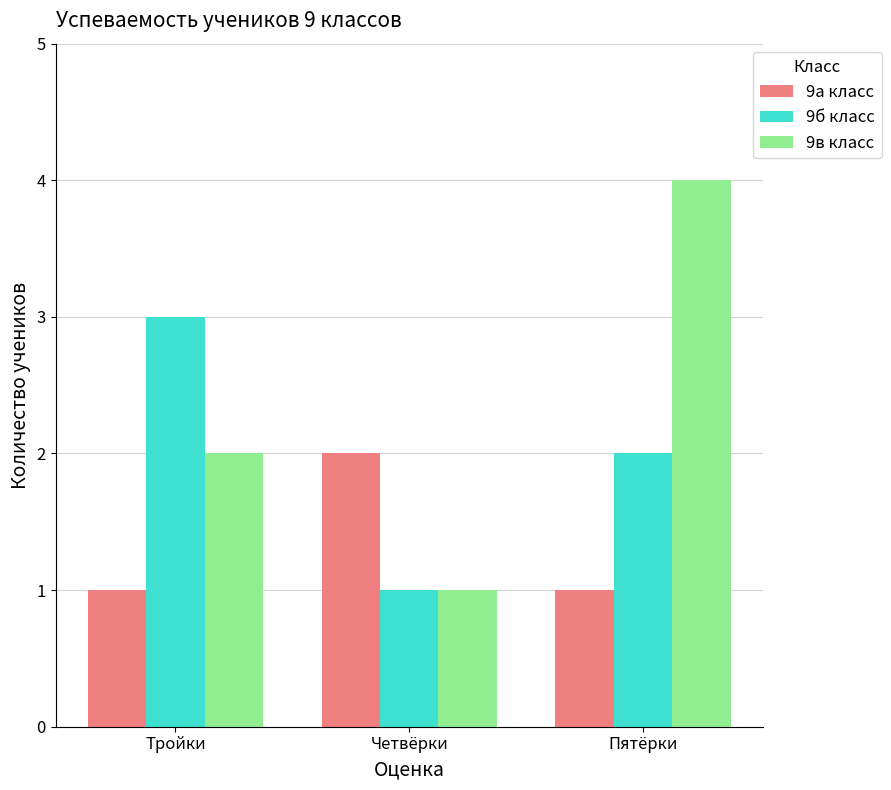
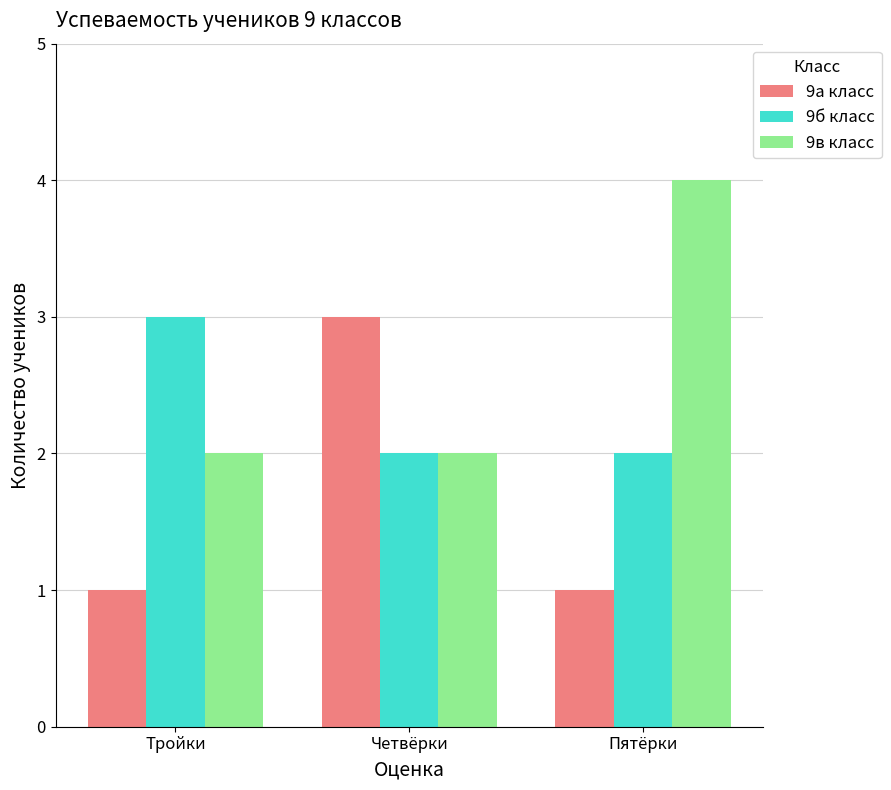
  {
    "9а класс": {
      "Тройки": 1,
-     "Четвёрки": 2,
+     "Четвёрки": 3,
      "Пятёрки": 1
    },
    "9б класс": {
      "Тройки": 3,
-     "Четвёрки": 1,
+     "Четвёрки": 2,
      "Пятёрки": 2
    },
    "9в класс": {
      "Тройки": 2,
-     "Четвёрки": 1,
+     "Четвёрки": 2,
      "Пятёрки": 4
    }
  }
